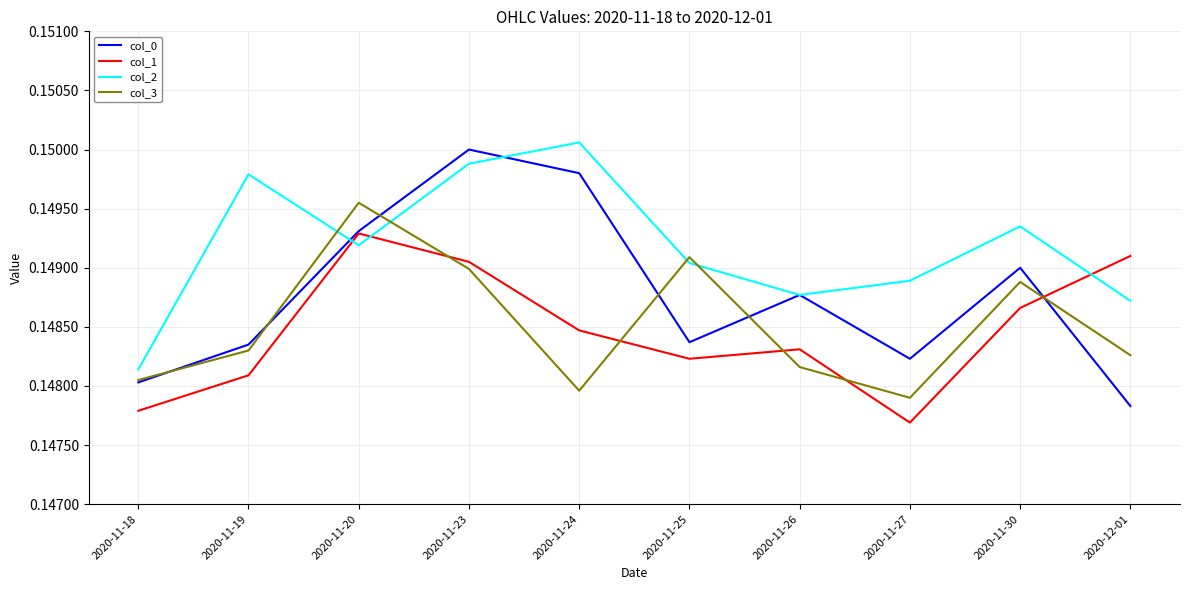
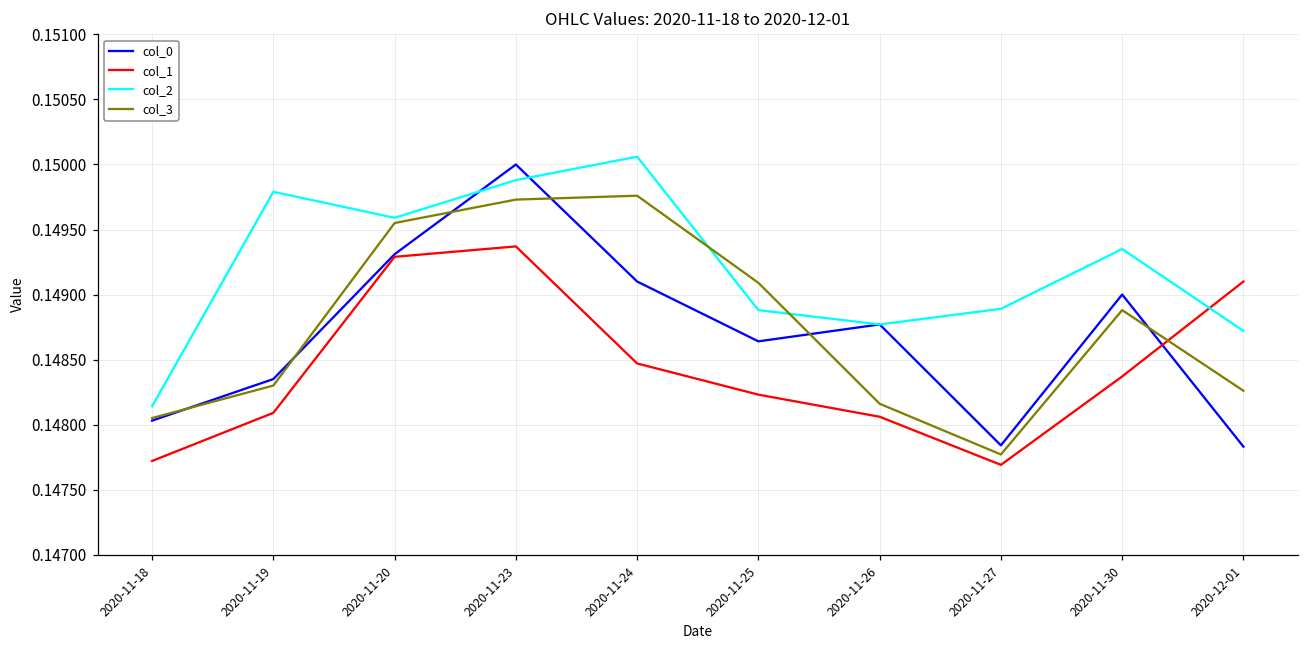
  {
    "col_0": {
      "2020-11-19": 0.14835,
      "2020-11-23": 0.15000,
-     "2020-11-24": 0.1498,
-     "2020-11-25": 0.14837,
-     "2020-11-27": 0.14823,
+     "2020-11-24": 0.1491,
+     "2020-11-25": 0.14864,
+     "2020-11-27": 0.14784,
      "2020-11-30": 0.14900,
      "2020-12-01": 0.14783
    },
    "col_1": {
-     "2020-11-18": 0.14779,
+     "2020-11-18": 0.14772,
      "2020-11-19": 0.14809,
-     "2020-11-23": 0.14905,
+     "2020-11-23": 0.14937,
      "2020-11-24": 0.14847,
      "2020-11-25": 0.14823,
-     "2020-11-26": 0.14831,
+     "2020-11-26": 0.14806,
      "2020-11-27": 0.14769,
-     "2020-11-30": 0.14866,
+     "2020-11-30": 0.14837,
      "2020-12-01": 0.14910
    },
    "col_2": {
      "2020-11-18": 0.14814,
      "2020-11-19": 0.14979,
-     "2020-11-20": 0.14919,
+     "2020-11-20": 0.14959,
      "2020-11-23": 0.14988,
      "2020-11-24": 0.15006,
-     "2020-11-25": 0.14904,
+     "2020-11-25": 0.14888,
      "2020-11-27": 0.14889,
      "2020-11-30": 0.14935,
      "2020-12-01": 0.14872
    },
    "col_3": {
      "2020-11-19": 0.14830,
      "2020-11-20": 0.14955,
-     "2020-11-23": 0.14899,
-     "2020-11-24": 0.14796,
+     "2020-11-23": 0.14973,
+     "2020-11-24": 0.14976,
      "2020-11-25": 0.14909,
      "2020-11-26": 0.14816,
-     "2020-11-27": 0.14790,
+     "2020-11-27": 0.14777,
      "2020-11-30": 0.14888,
      "2020-12-01": 0.14826
    }
  }
